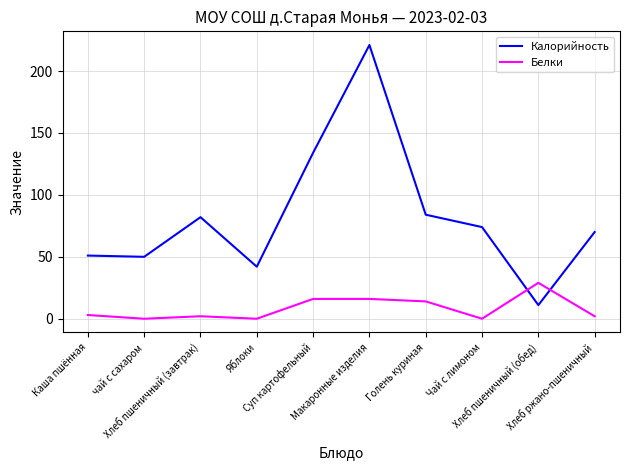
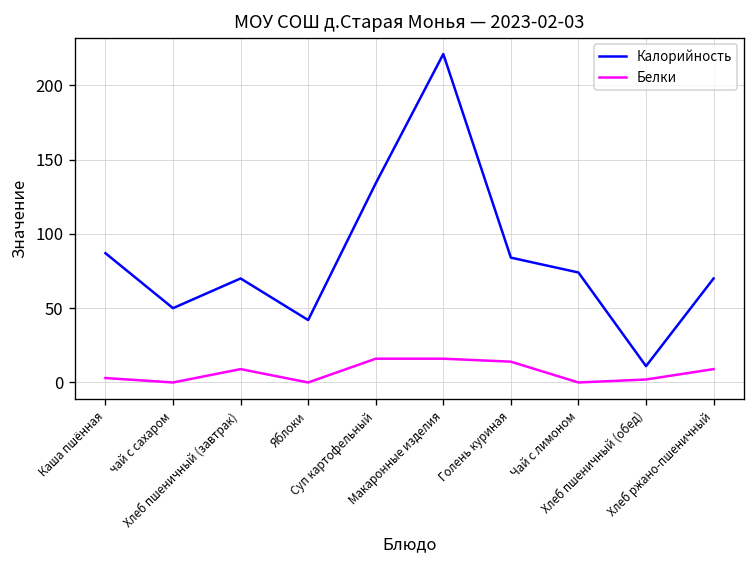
  {
    "Калорийность": {
-     "Каша пшённая": 51,
+     "Каша пшённая": 87,
      "чай с сахаром": 50,
-     "Хлеб пшеничный (завтрак)": 82,
+     "Хлеб пшеничный (завтрак)": 70,
      "Яблоки": 42,
      "Суп картофельный": 134,
      "Макаронные изделия": 221,
      "Голень куриная": 84,
      "Чай с лимоном": 74,
      "Хлеб пшеничный (обед)": 11,
      "Хлеб ржано-пшеничный": 70
    },
    "Белки": {
      "Каша пшённая": 3,
      "чай с сахаром": 0,
-     "Хлеб пшеничный (завтрак)": 2,
+     "Хлеб пшеничный (завтрак)": 9,
      "Яблоки": 0,
      "Суп картофельный": 16,
      "Макаронные изделия": 16,
      "Голень куриная": 14,
      "Чай с лимоном": 0,
-     "Хлеб пшеничный (обед)": 29,
-     "Хлеб ржано-пшеничный": 2
+     "Хлеб пшеничный (обед)": 2,
+     "Хлеб ржано-пшеничный": 9
    }
  }
